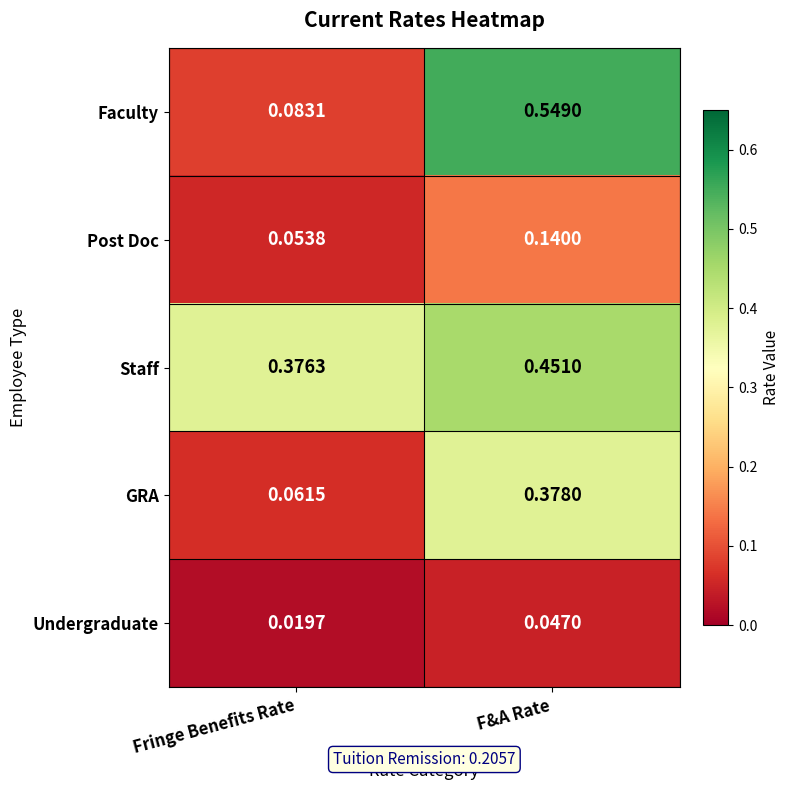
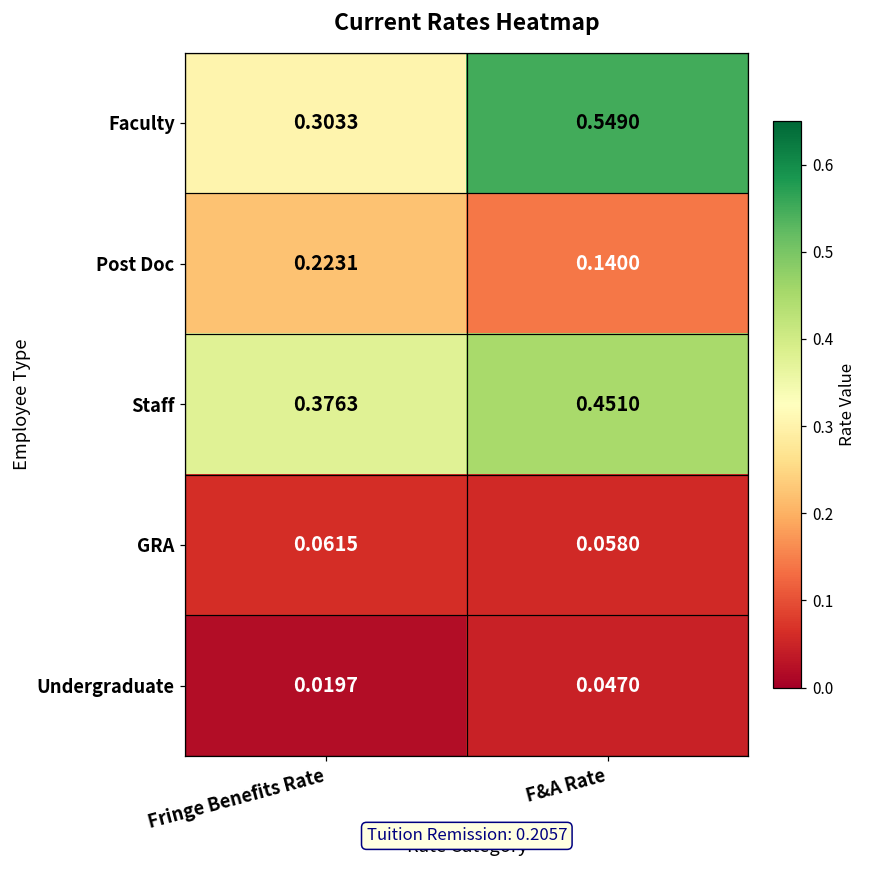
  {
    "Faculty": {
-     "Fringe Benefits Rate": 0.0831,
+     "Fringe Benefits Rate": 0.3033,
      "F&A Rate": 0.5490
    },
    "Post Doc": {
-     "Fringe Benefits Rate": 0.0538,
+     "Fringe Benefits Rate": 0.2231,
      "F&A Rate": 0.1400
    },
    "Staff": {
      "Fringe Benefits Rate": 0.3763,
      "F&A Rate": 0.4510
    },
    "GRA": {
      "Fringe Benefits Rate": 0.0615,
-     "F&A Rate": 0.3780
+     "F&A Rate": 0.0580
    },
    "Undergraduate": {
      "Fringe Benefits Rate": 0.0197,
      "F&A Rate": 0.0470
    }
  }
